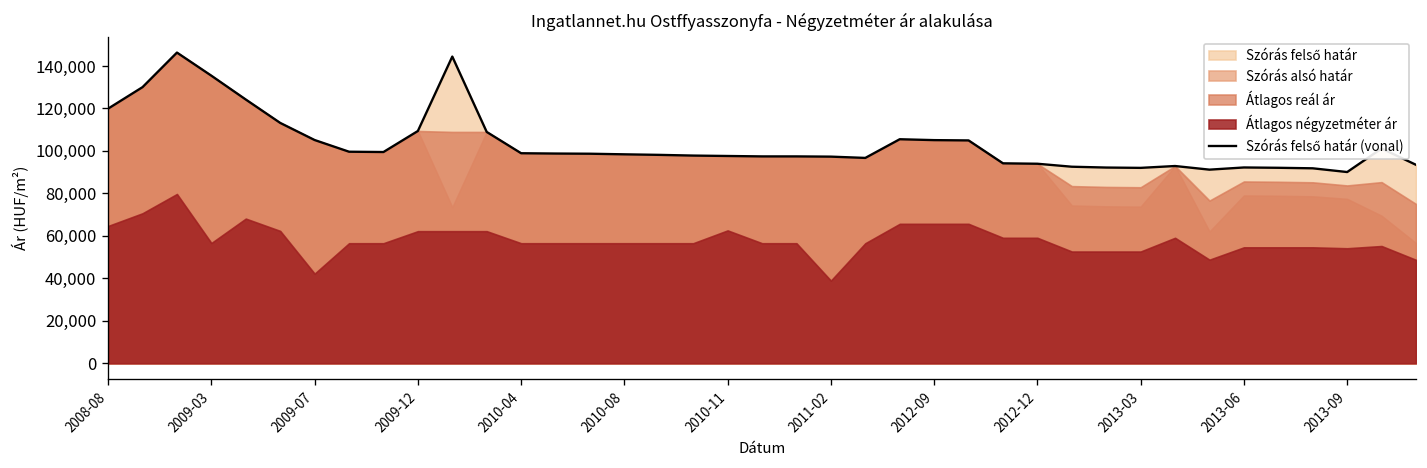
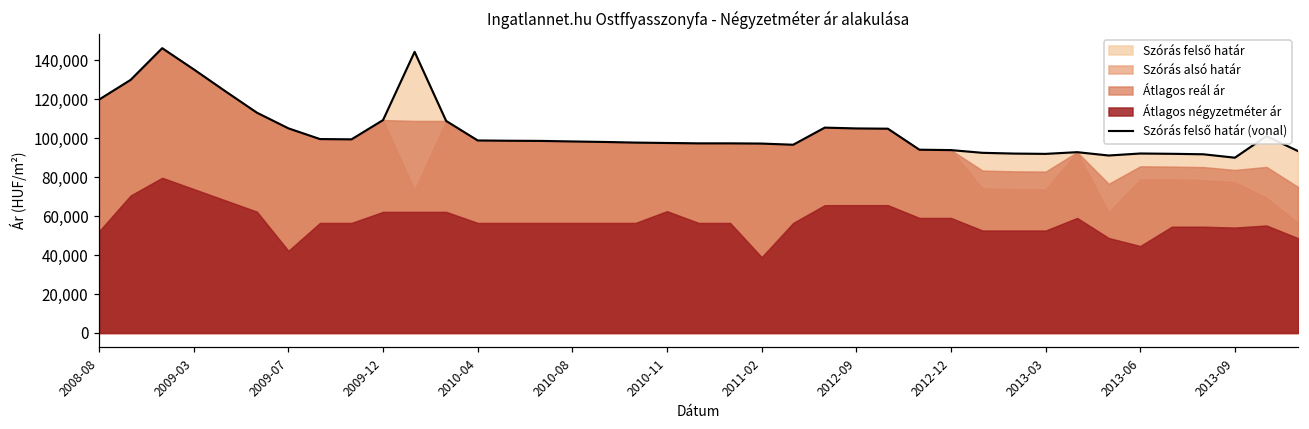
  {
    "Átlagos négyzetméter ár": {
-     "2008-08": "65,000",
-     "2009-03": "57,000",
+     "2008-08": "52,000",
+     "2009-03": "74,000",
      "2009-07": "42,000",
      "2009-12": "62,000",
      "2010-04": "57,000",
      "2010-08": "57,000",
      "2010-11": "63,000",
      "2011-02": "39,000",
      "2012-09": "66,000",
      "2012-12": "59,000",
      "2013-03": "53,000",
-     "2013-06": "55,000",
+     "2013-06": "45,000",
      "2013-09": "54,000"
    }
  }
